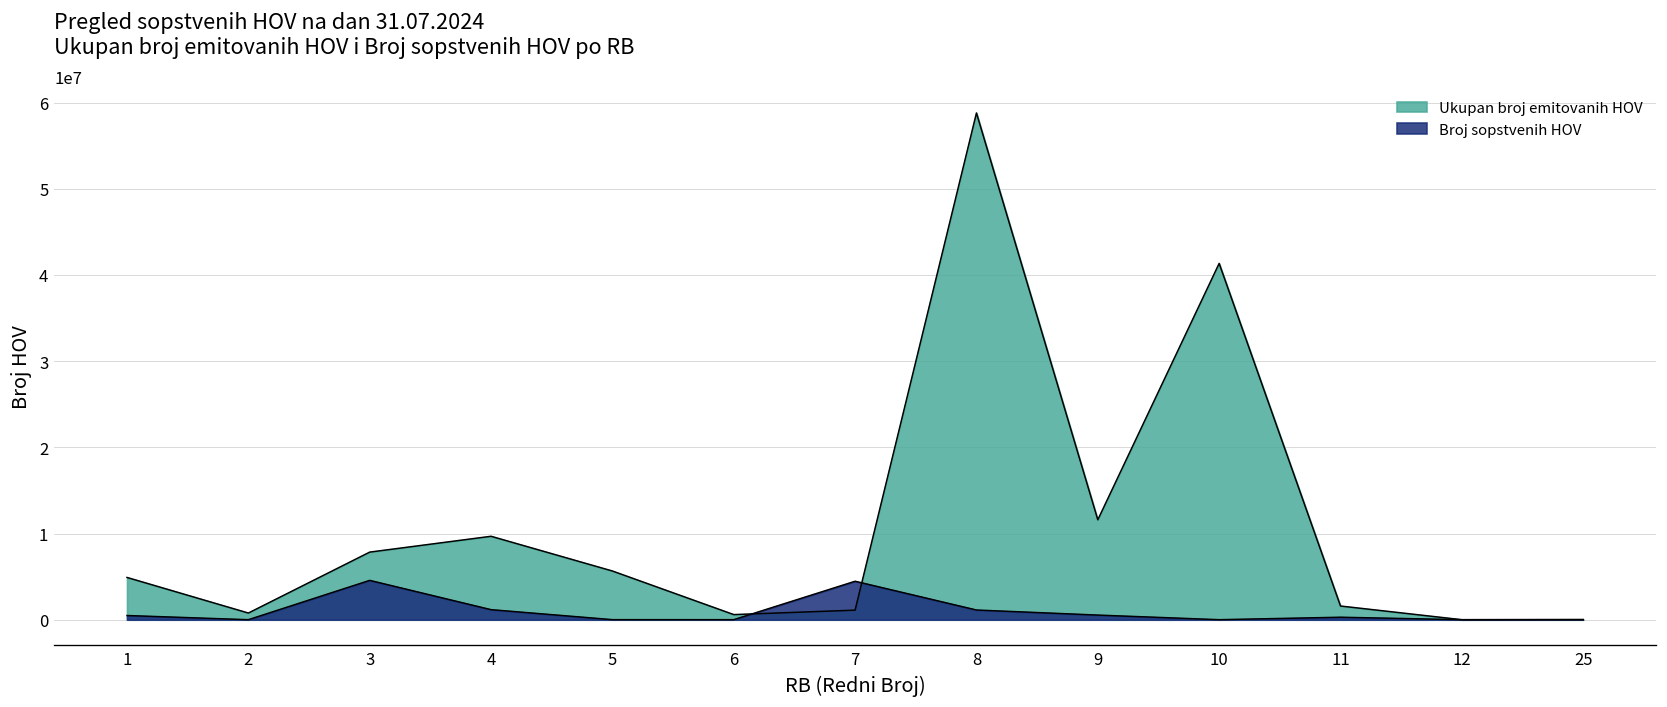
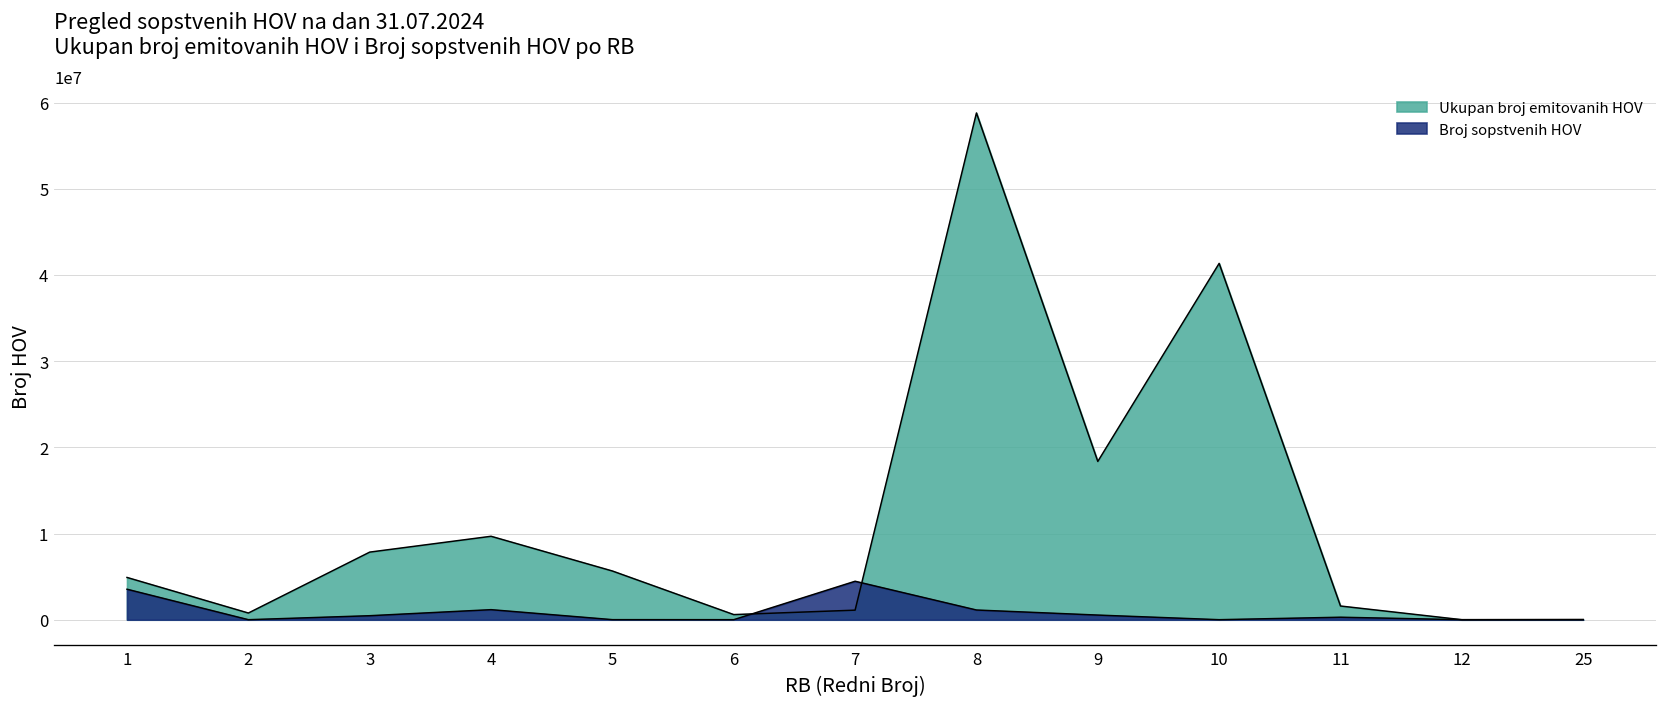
  {
    "Ukupan broj emitovanih HOV": {
      "1": 5000000,
      "2": 1000000,
      "3": 8000000,
      "4": 10000000,
      "5": 6000000,
      "6": 1000000,
      "7": 1000000,
      "8": 59000000,
-     "9": 12000000,
+     "9": 18000000,
      "10": 41000000,
      "11": 2000000
    },
    "Broj sopstvenih HOV": {
-     "1": 0,
+     "1": 4000000,
      "2": 0,
-     "3": 5000000,
+     "3": 0,
      "4": 1000000,
      "5": 0,
      "6": 0,
      "7": 4000000,
      "8": 1000000,
      "9": 1000000,
      "10": 0,
      "11": 0
    }
  }
